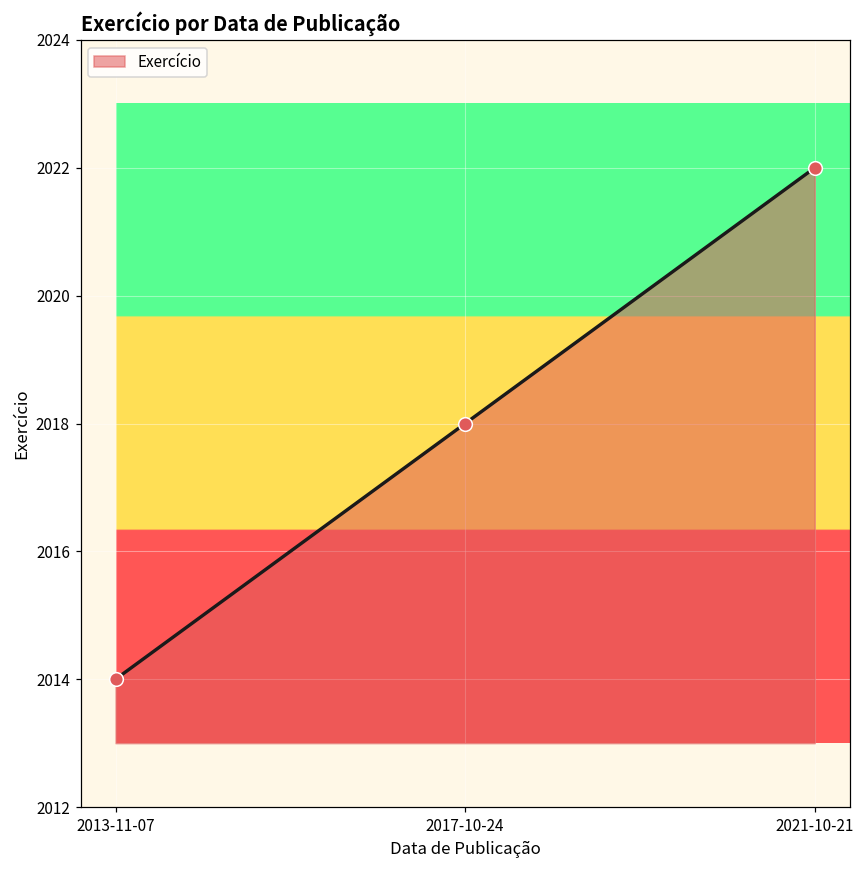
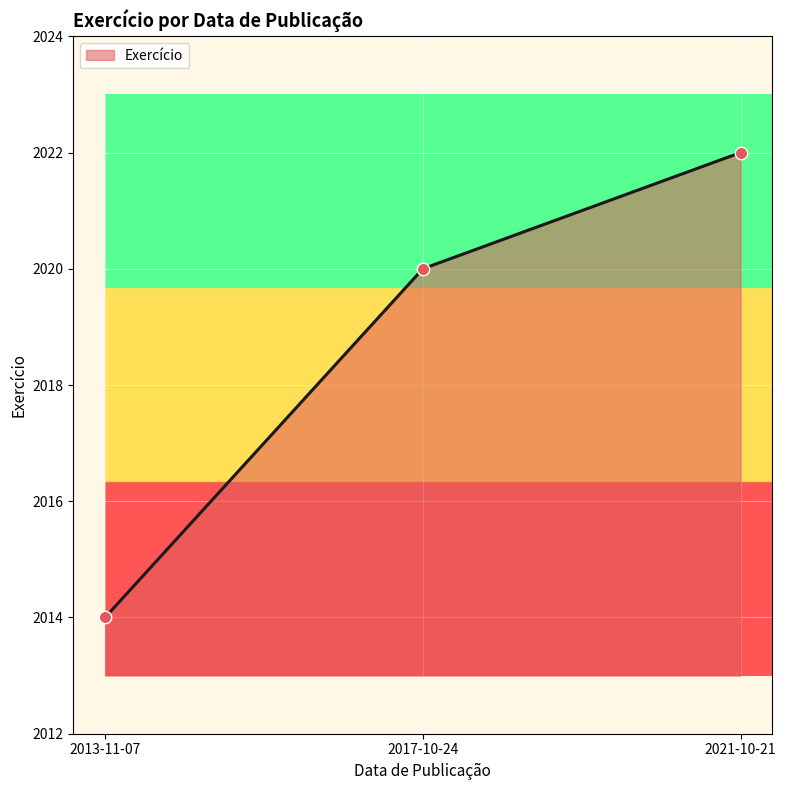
  {
    "2013-11-07": 2014,
-   "2017-10-24": 2018,
+   "2017-10-24": 2020,
    "2021-10-21": 2022
  }
